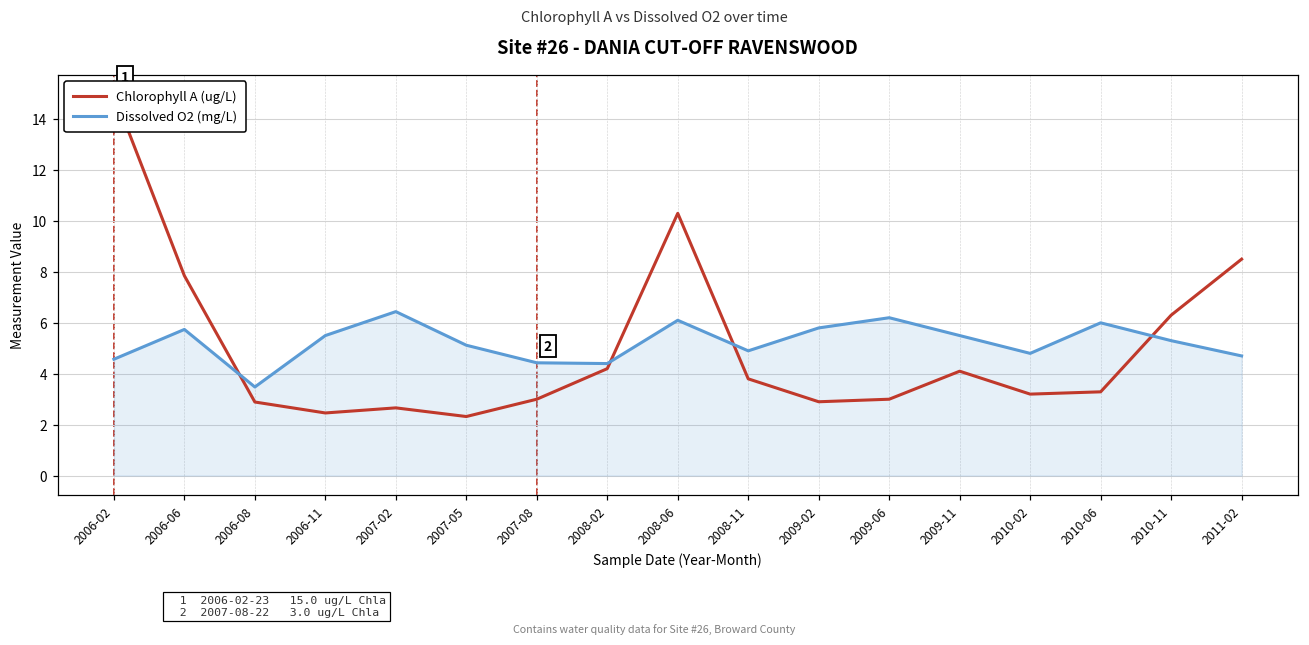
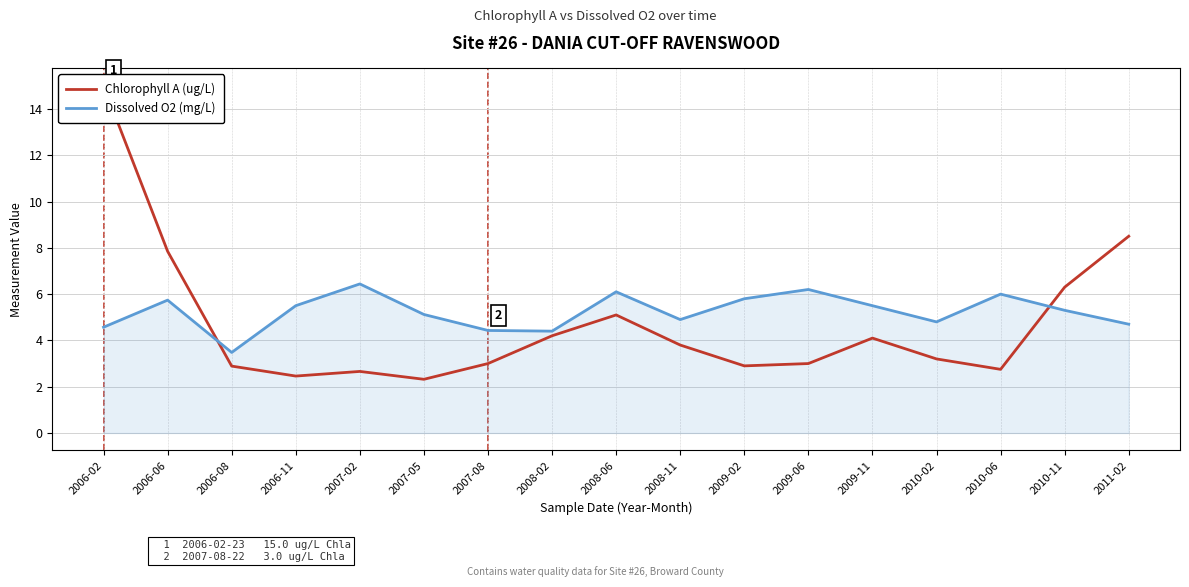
  {
    "Chlorophyll A (ug/L)": {
      "2006-06": 7.9,
      "2006-08": 2.9,
      "2006-11": 2.5,
      "2007-02": 2.7,
      "2007-05": 2.3,
      "2007-08": 3.0,
      "2008-02": 4.2,
-     "2008-06": 10.3,
+     "2008-06": 5.1,
      "2008-11": 3.8,
      "2009-02": 2.9,
      "2009-06": 3.0,
      "2009-11": 4.1,
      "2010-02": 3.2,
-     "2010-06": 3.3,
+     "2010-06": 2.8,
      "2010-11": 6.3,
      "2011-02": 8.5
    },
    "Dissolved O2 (mg/L)": {
      "2006-02": 4.6,
      "2006-06": 5.7,
      "2006-08": 3.5,
      "2006-11": 5.5,
      "2007-02": 6.4,
      "2007-05": 5.1,
      "2008-02": 4.4,
      "2008-06": 6.1,
      "2008-11": 4.9,
      "2009-02": 5.8,
      "2009-06": 6.2,
      "2009-11": 5.5,
      "2010-02": 4.8,
      "2010-06": 6.0,
      "2010-11": 5.3,
      "2011-02": 4.7
    }
  }
